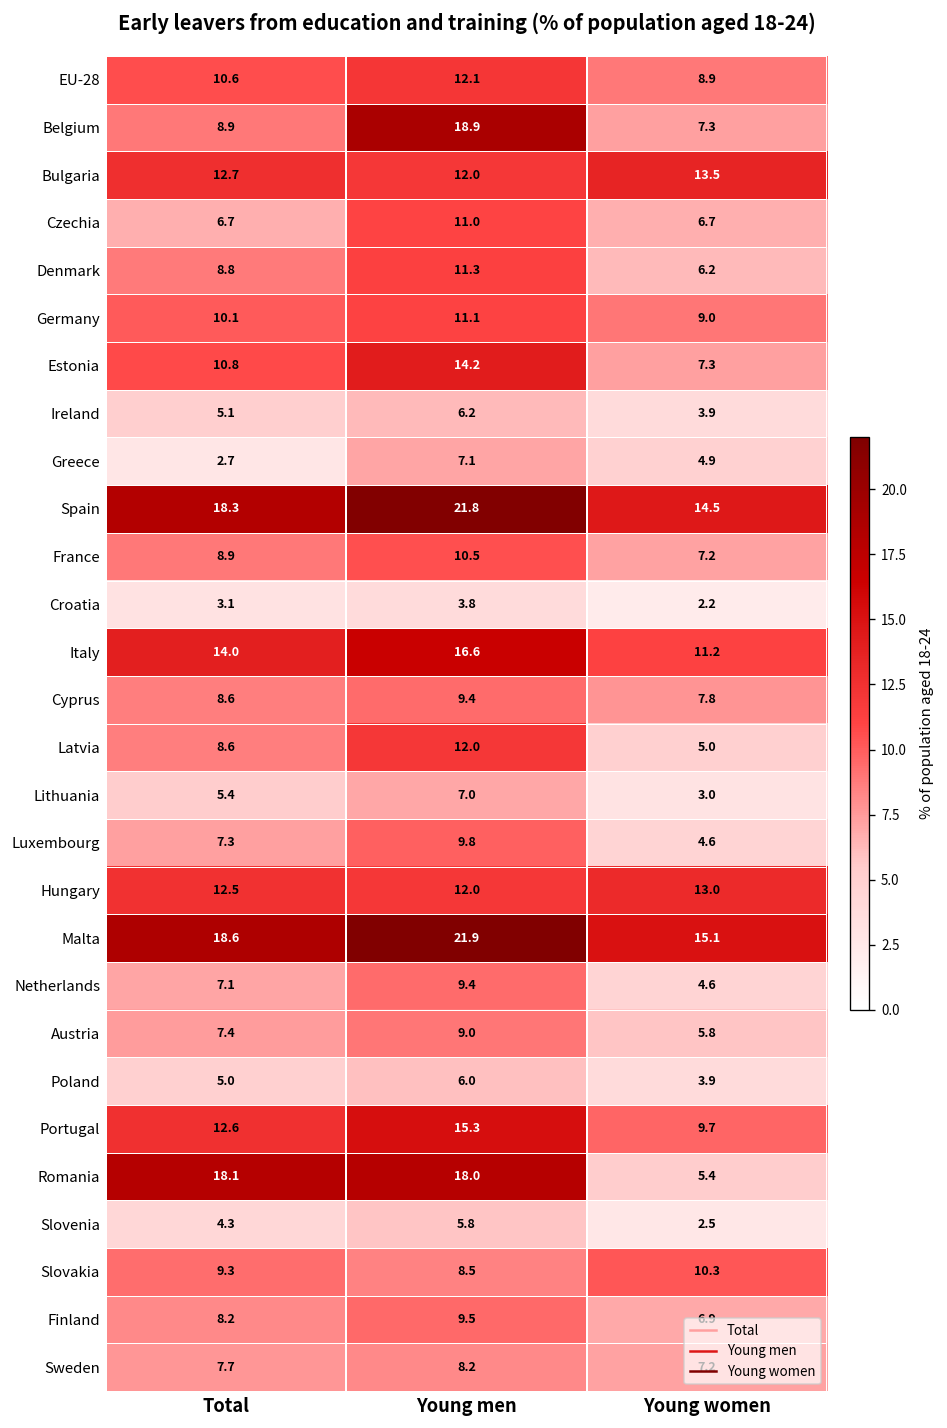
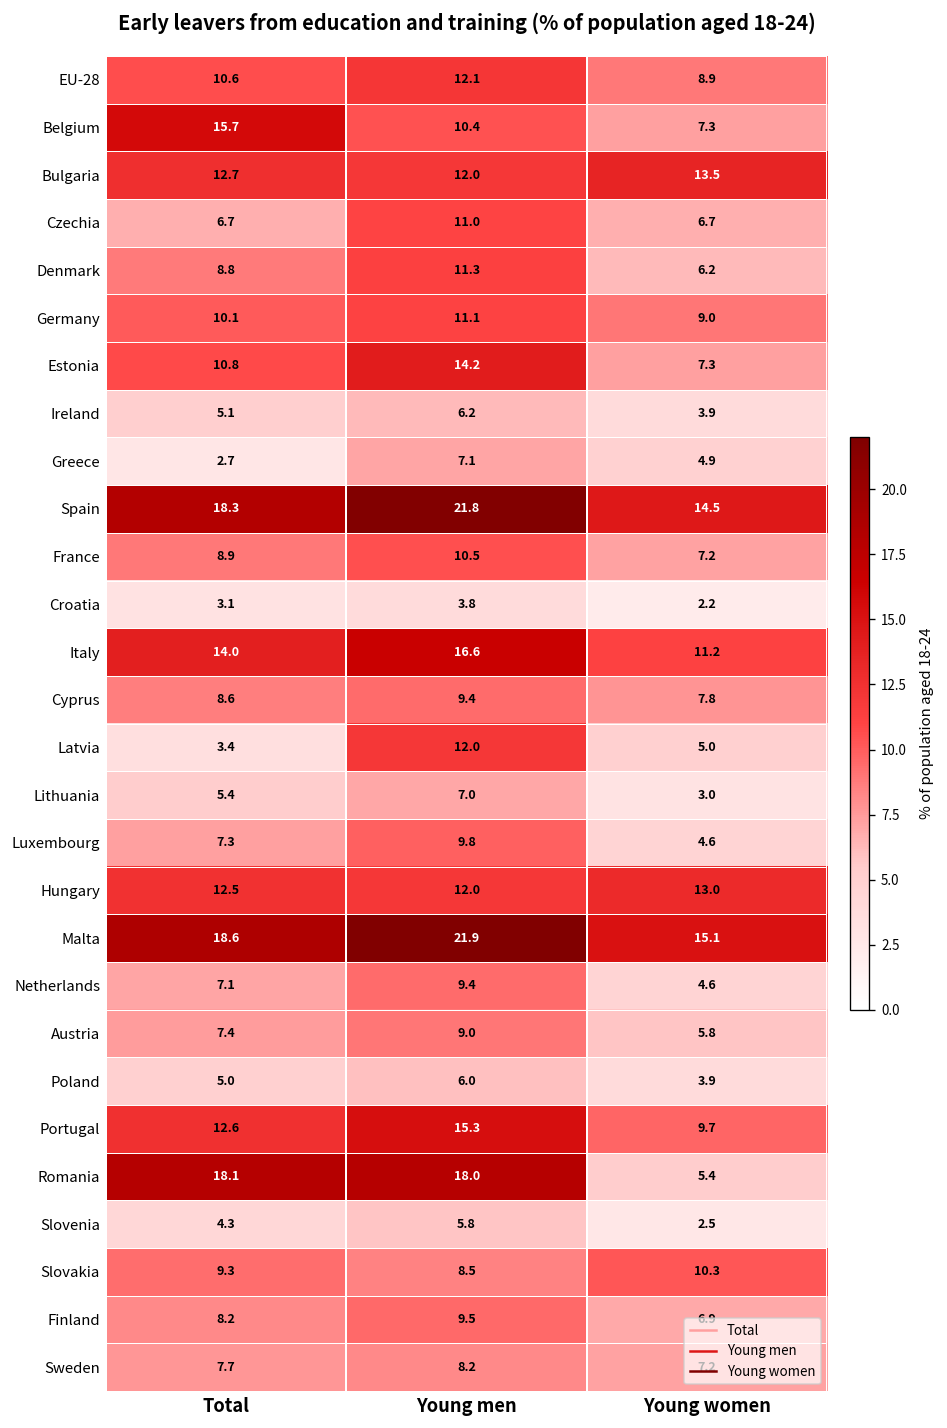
  {
    "EU-28": {
      "Total": 10.6,
      "Young men": 12.1,
      "Young women": 8.9
    },
    "Belgium": {
-     "Total": 8.9,
-     "Young men": 18.9,
+     "Total": 15.7,
+     "Young men": 10.4,
      "Young women": 7.3
    },
    "Bulgaria": {
      "Total": 12.7,
      "Young men": 12.0,
      "Young women": 13.5
    },
    "Czechia": {
      "Total": 6.7,
      "Young men": 11.0,
      "Young women": 6.7
    },
    "Denmark": {
      "Total": 8.8,
      "Young men": 11.3,
      "Young women": 6.2
    },
    "Germany": {
      "Total": 10.1,
      "Young men": 11.1,
      "Young women": 9.0
    },
    "Estonia": {
      "Total": 10.8,
      "Young men": 14.2,
      "Young women": 7.3
    },
    "Ireland": {
      "Total": 5.1,
      "Young men": 6.2,
      "Young women": 3.9
    },
    "Greece": {
      "Total": 2.7,
      "Young men": 7.1,
      "Young women": 4.9
    },
    "Spain": {
      "Total": 18.3,
      "Young men": 21.8,
      "Young women": 14.5
    },
    "France": {
      "Total": 8.9,
      "Young men": 10.5,
      "Young women": 7.2
    },
    "Croatia": {
      "Total": 3.1,
      "Young men": 3.8,
      "Young women": 2.2
    },
    "Italy": {
      "Total": 14.0,
      "Young men": 16.6,
      "Young women": 11.2
    },
    "Cyprus": {
      "Total": 8.6,
      "Young men": 9.4,
      "Young women": 7.8
    },
    "Latvia": {
-     "Total": 8.6,
+     "Total": 3.4,
      "Young men": 12.0,
      "Young women": 5.0
    },
    "Lithuania": {
      "Total": 5.4,
      "Young men": 7.0,
      "Young women": 3.0
    },
    "Luxembourg": {
      "Total": 7.3,
      "Young men": 9.8,
      "Young women": 4.6
    },
    "Hungary": {
      "Total": 12.5,
      "Young men": 12.0,
      "Young women": 13.0
    },
    "Malta": {
      "Total": 18.6,
      "Young men": 21.9,
      "Young women": 15.1
    },
    "Netherlands": {
      "Total": 7.1,
      "Young men": 9.4,
      "Young women": 4.6
    },
    "Austria": {
      "Total": 7.4,
      "Young men": 9.0,
      "Young women": 5.8
    },
    "Poland": {
      "Total": 5.0,
      "Young men": 6.0,
      "Young women": 3.9
    },
    "Portugal": {
      "Total": 12.6,
      "Young men": 15.3,
      "Young women": 9.7
    },
    "Romania": {
      "Total": 18.1,
      "Young men": 18.0,
      "Young women": 5.4
    },
    "Slovenia": {
      "Total": 4.3,
      "Young men": 5.8,
      "Young women": 2.5
    },
    "Slovakia": {
      "Total": 9.3,
      "Young men": 8.5,
      "Young women": 10.3
    },
    "Finland": {
      "Total": 8.2,
      "Young men": 9.5
    },
    "Sweden": {
      "Total": 7.7,
      "Young men": 8.2
    }
  }
